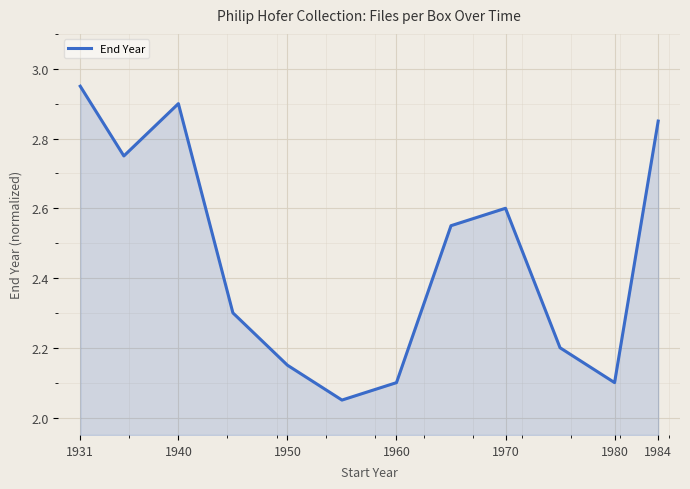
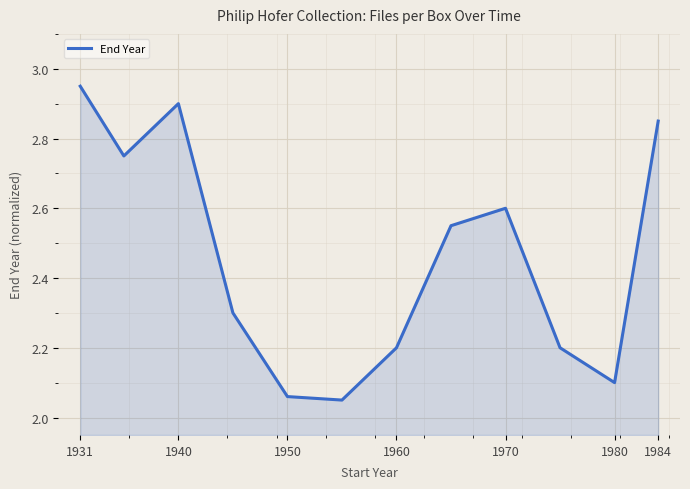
  {
    "1931": 2.95,
    "1940": 2.90,
-   "1950": 2.15,
-   "1960": 2.1,
+   "1950": 2.06,
+   "1960": 2.2,
    "1970": 2.60,
    "1980": 2.10,
    "1984": 2.85
  }
